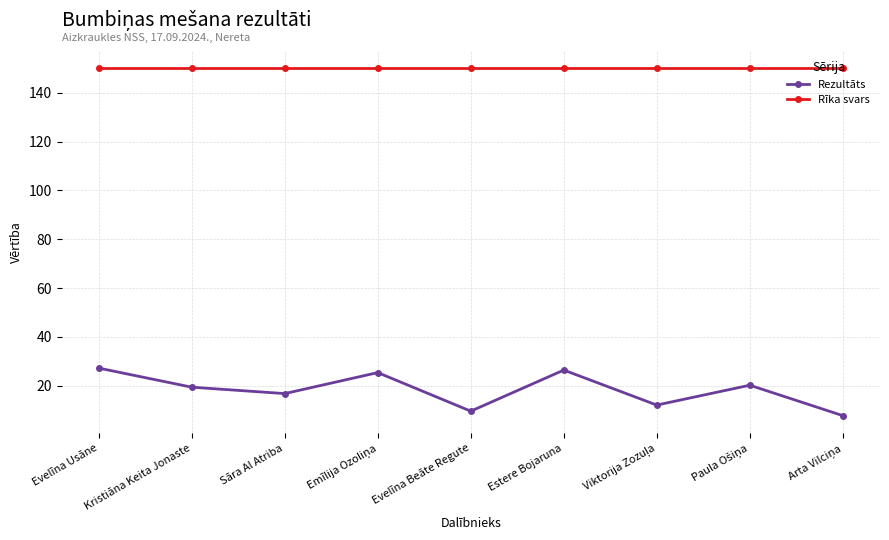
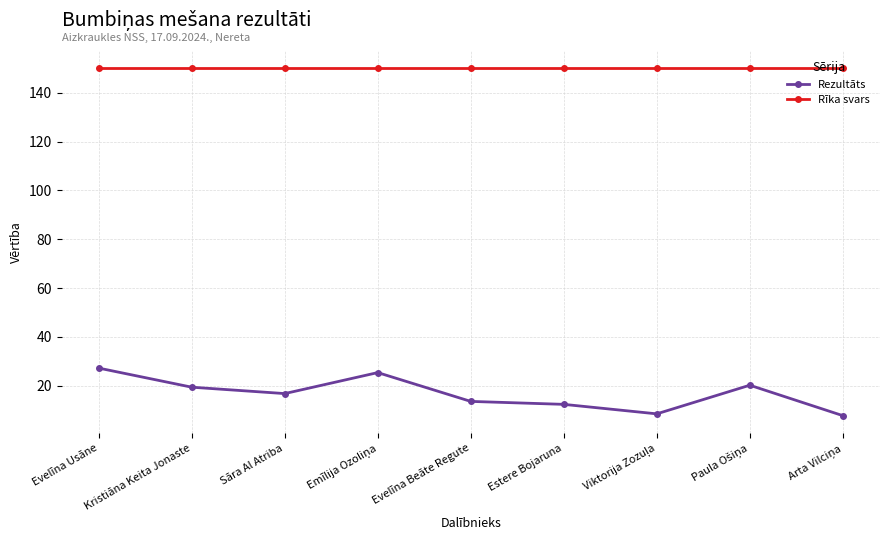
  {
    "Rezultāts": {
      "Evelīna Usāne": 27,
      "Kristiāna Keita Jonaste": 19,
      "Sāra Al Atriba": 17,
      "Emīlija Ozoliņa": 25,
-     "Evelīna Beāte Regute": 10,
-     "Estere Bojaruna": 26,
-     "Viktorija Zozuļa": 12,
+     "Evelīna Beāte Regute": 14,
+     "Estere Bojaruna": 12,
+     "Viktorija Zozuļa": 9,
      "Paula Ošiņa": 20,
      "Arta Vilciņa": 8
    },
    "Rīka svars": {
      "Evelīna Usāne": 150,
      "Kristiāna Keita Jonaste": 150,
      "Sāra Al Atriba": 150,
      "Emīlija Ozoliņa": 150,
      "Evelīna Beāte Regute": 150,
      "Estere Bojaruna": 150,
      "Viktorija Zozuļa": 150,
      "Paula Ošiņa": 150,
      "Arta Vilciņa": 150
    }
  }
